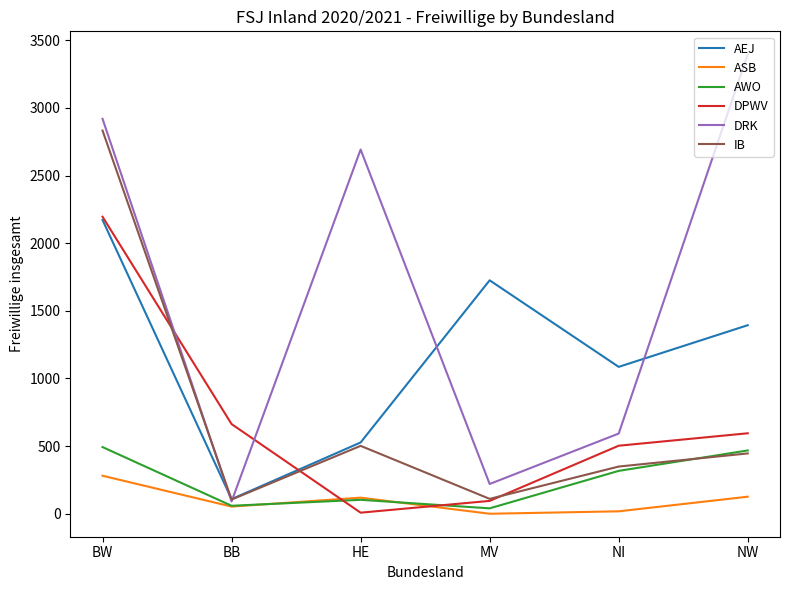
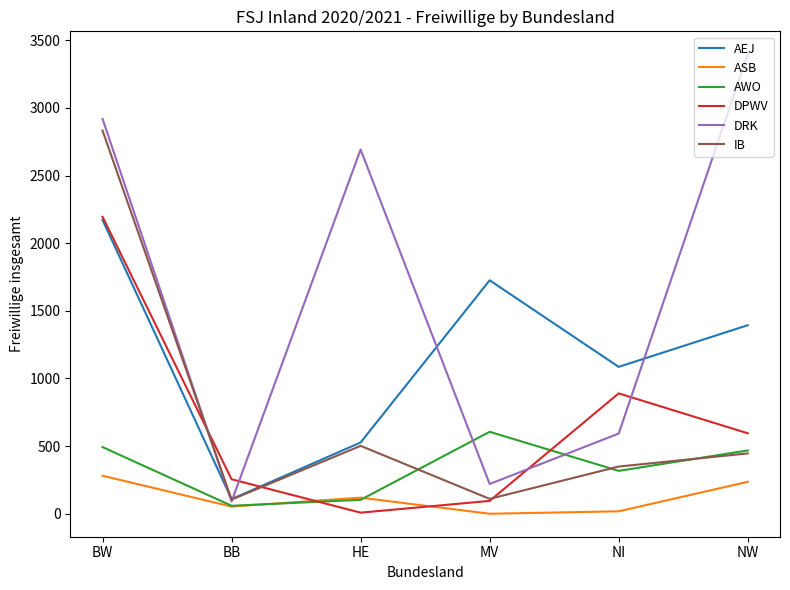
  {
    "AEJ": {
      "BW": 2170,
      "HE": 530,
      "MV": 1730,
      "NI": 1090,
      "NW": 1390
    },
    "ASB": {
      "BW": 280,
      "MV": 0,
      "NI": 20,
-     "NW": 130
+     "NW": 240
    },
    "AWO": {
      "BW": 490,
-     "MV": 40,
+     "MV": 610,
      "NI": 320,
      "NW": 470
    },
    "DPWV": {
      "BW": 2200,
-     "BB": 660,
+     "BB": 260,
      "HE": 10,
-     "NI": 500,
+     "NI": 890,
      "NW": 600
    },
    "DRK": {
      "BW": 2920,
      "HE": 2690,
      "MV": 220,
      "NI": 590
    },
    "IB": {
      "BW": 2830,
      "HE": 500,
      "NI": 350,
      "NW": 450
    }
  }
